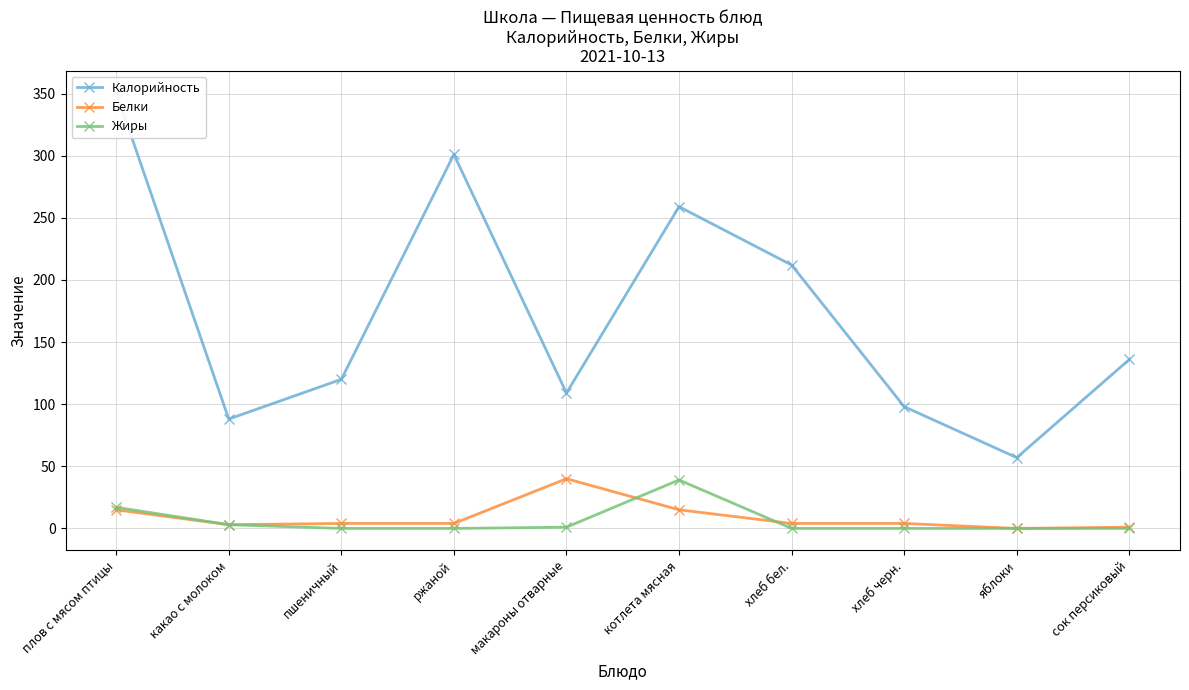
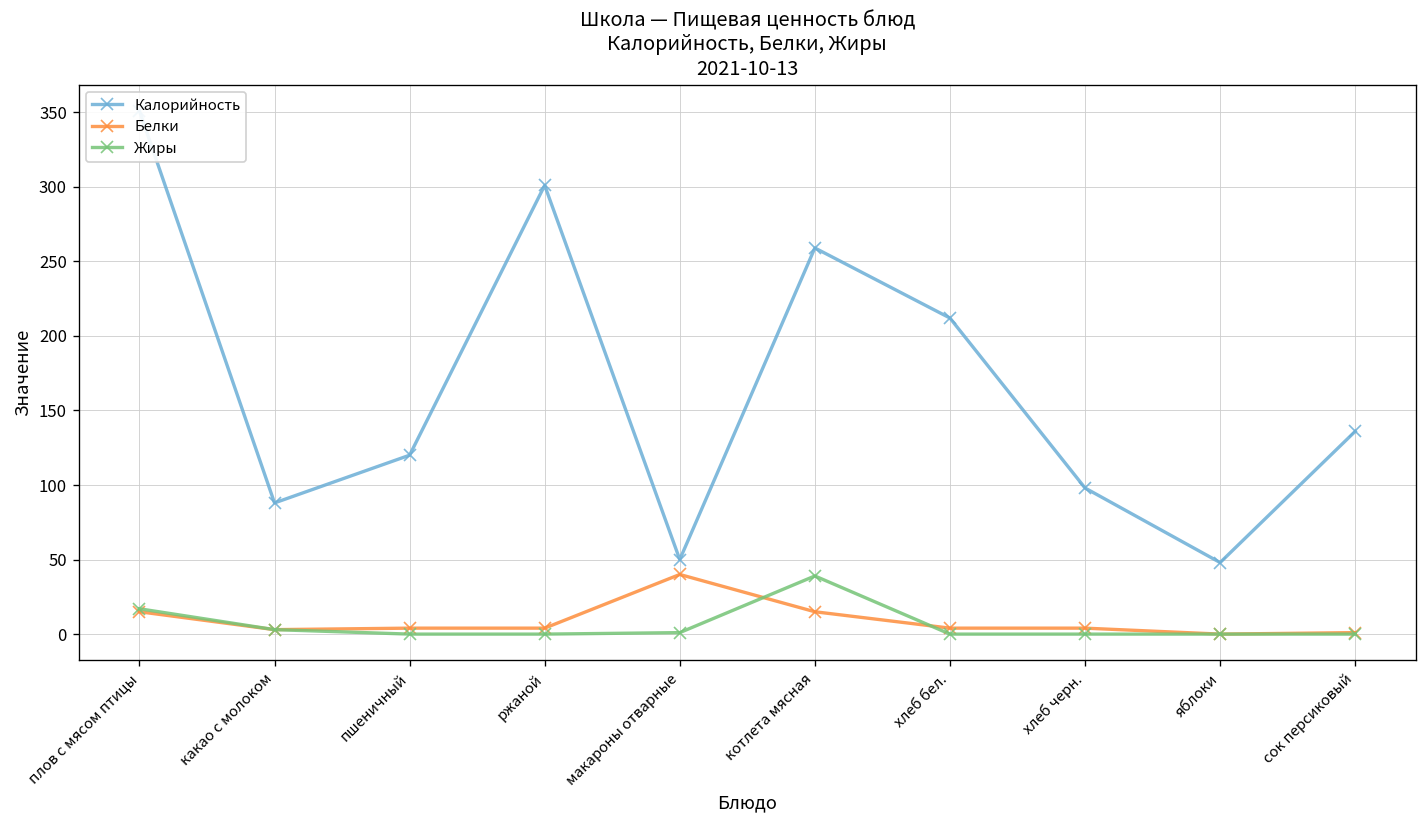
  {
    "Калорийность": {
      "какао с молоком": 88,
      "пшеничный": 120,
      "ржаной": 301,
-     "макароны отварные": 109,
+     "макароны отварные": 50,
      "котлета мясная": 259,
      "хлеб бел.": 212,
      "хлеб черн.": 98,
-     "яблоки": 57,
+     "яблоки": 48,
      "сок персиковый": 136
    },
    "Белки": {
      "пшеничный": 4,
      "ржаной": 4,
      "макароны отварные": 40,
      "котлета мясная": 15,
      "хлеб бел.": 4,
      "хлеб черн.": 4
    },
    "Жиры": {
      "пшеничный": 0,
      "ржаной": 0,
      "макароны отварные": 1,
      "котлета мясная": 39,
      "хлеб бел.": 0,
      "хлеб черн.": 0
    }
  }
